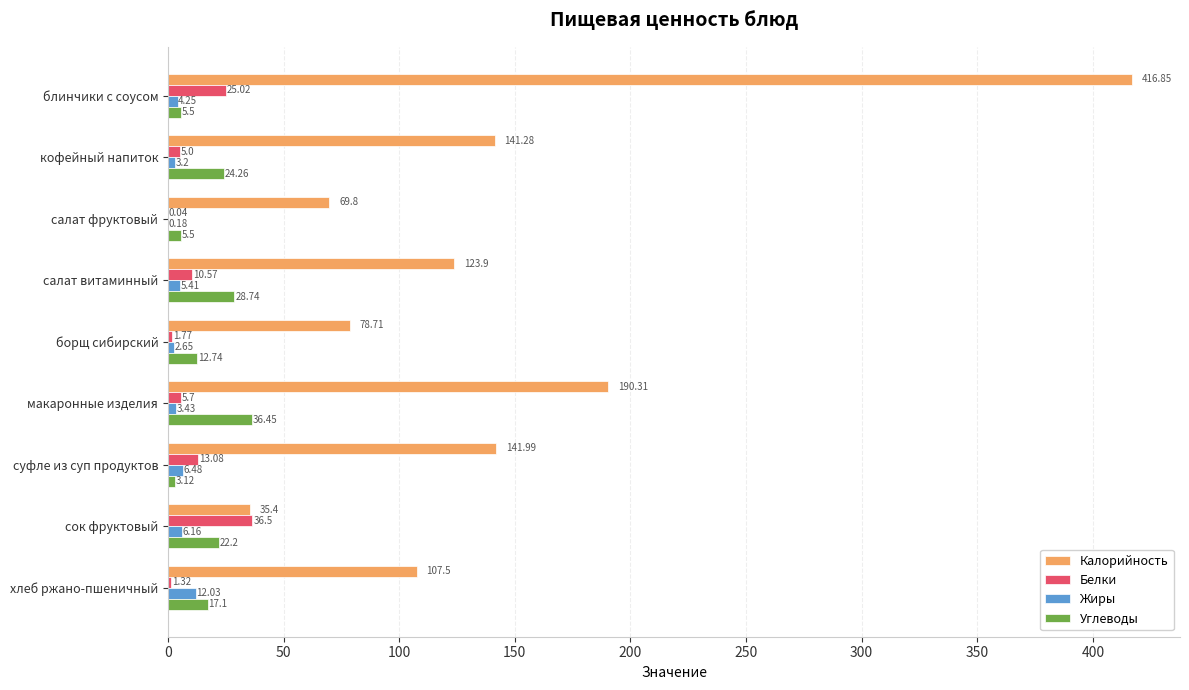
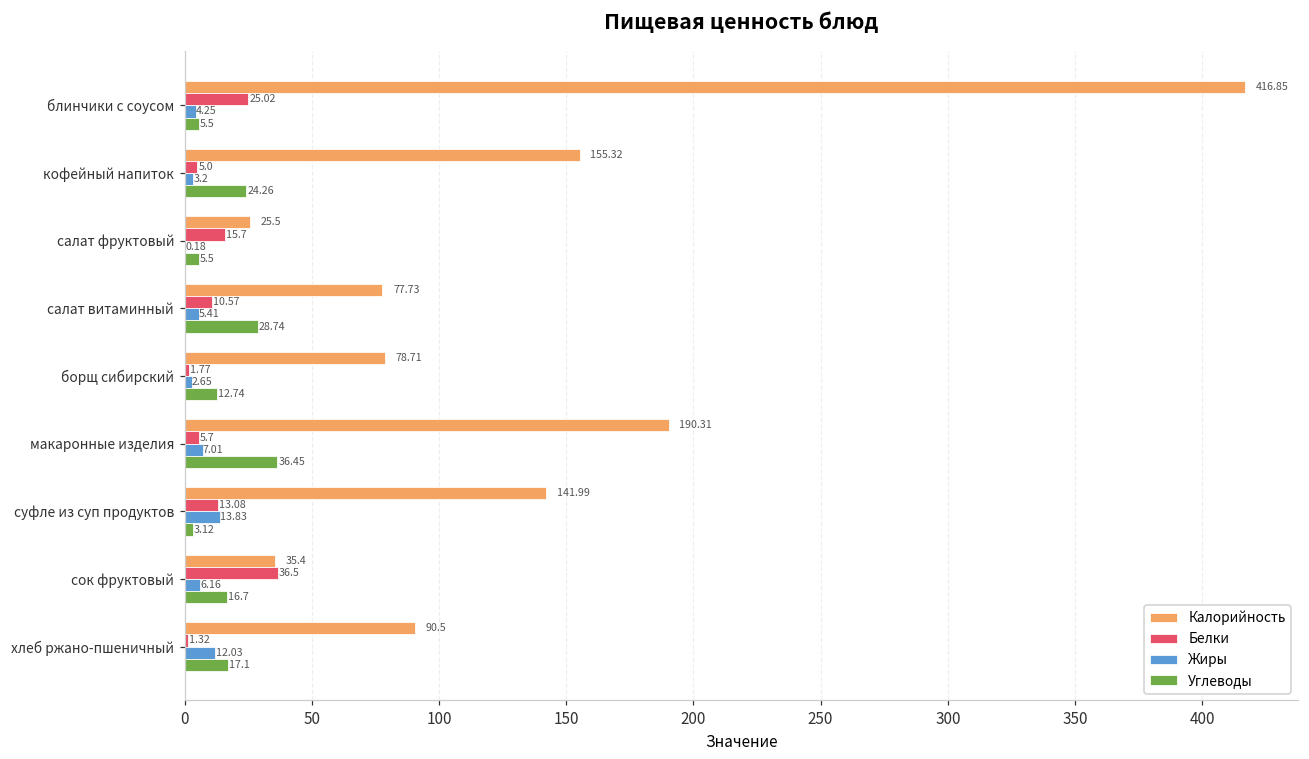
  {
    "Калорийность": {
      "блинчики с соусом": 416.85,
-     "кофейный напиток": 141.28,
-     "салат фруктовый": 69.8,
-     "салат витаминный": 123.9,
+     "кофейный напиток": 155.32,
+     "салат фруктовый": 25.5,
+     "салат витаминный": 77.73,
      "борщ сибирский": 78.71,
      "макаронные изделия": 190.31,
      "суфле из суп продуктов": 141.99,
      "сок фруктовый": 35.4,
-     "хлеб ржано-пшеничный": 107.5
+     "хлеб ржано-пшеничный": 90.5
    },
    "Белки": {
      "блинчики с соусом": 25.02,
      "кофейный напиток": 5.0,
-     "салат фруктовый": 0.04,
+     "салат фруктовый": 15.7,
      "салат витаминный": 10.57,
      "борщ сибирский": 1.77,
      "макаронные изделия": 5.7,
      "суфле из суп продуктов": 13.08,
      "сок фруктовый": 36.5,
      "хлеб ржано-пшеничный": 1.32
    },
    "Жиры": {
      "блинчики с соусом": 4.25,
      "кофейный напиток": 3.2,
      "салат фруктовый": 0.18,
      "салат витаминный": 5.41,
      "борщ сибирский": 2.65,
-     "макаронные изделия": 3.43,
-     "суфле из суп продуктов": 6.48,
+     "макаронные изделия": 7.01,
+     "суфле из суп продуктов": 13.83,
      "сок фруктовый": 6.16,
      "хлеб ржано-пшеничный": 12.03
    },
    "Углеводы": {
      "блинчики с соусом": 5.5,
      "кофейный напиток": 24.26,
      "салат фруктовый": 5.5,
      "салат витаминный": 28.74,
      "борщ сибирский": 12.74,
      "макаронные изделия": 36.45,
      "суфле из суп продуктов": 3.12,
-     "сок фруктовый": 22.2,
+     "сок фруктовый": 16.7,
      "хлеб ржано-пшеничный": 17.1
    }
  }
